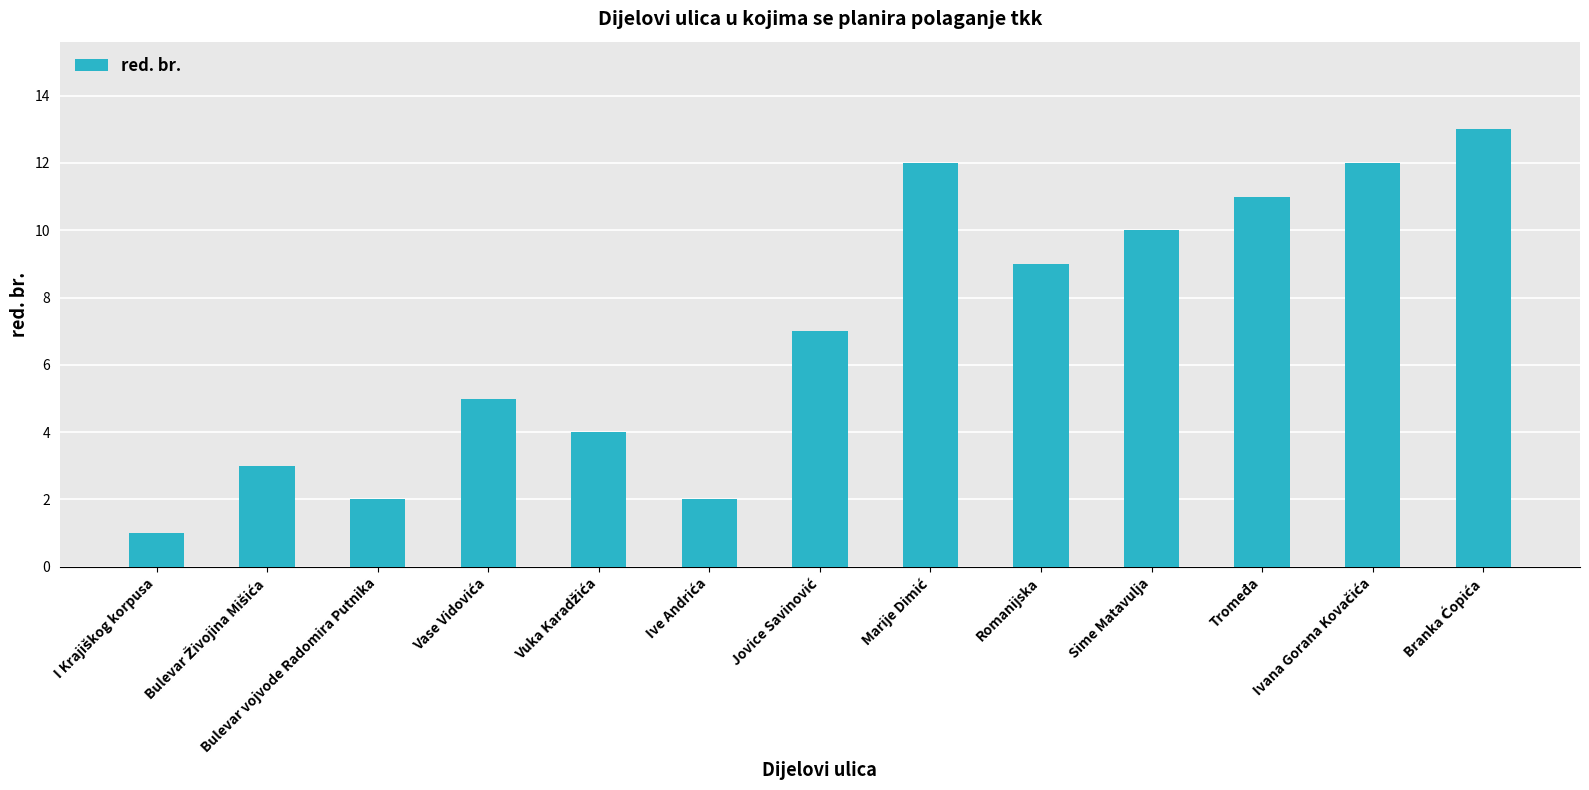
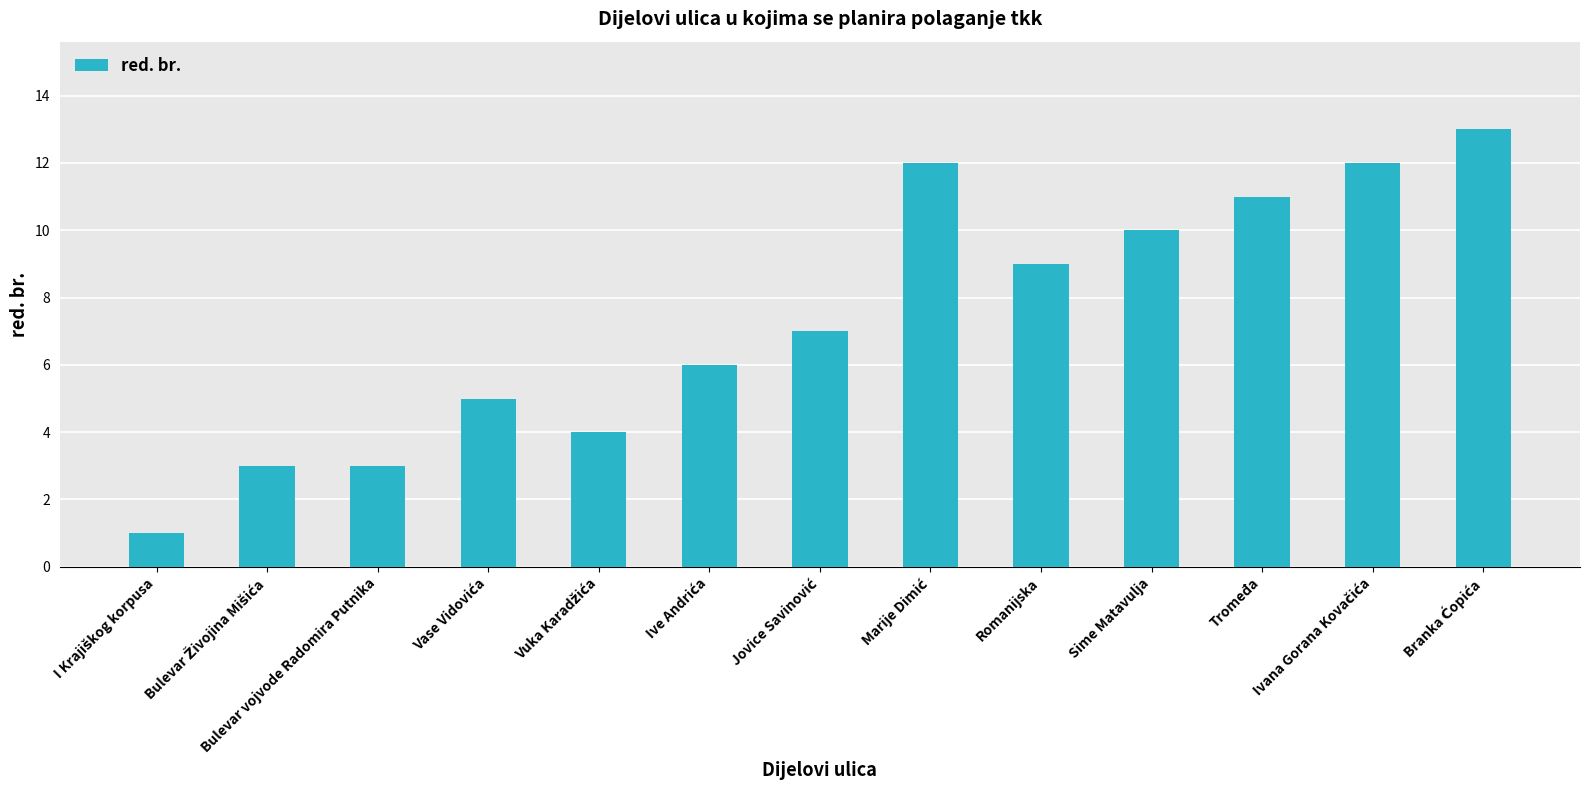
  {
    "I Krajiškog korpusa": 1,
    "Bulevar Živojina Mišića": 3,
-   "Bulevar vojvode Radomira Putnika": 2,
+   "Bulevar vojvode Radomira Putnika": 3,
    "Vase Vidovića": 5,
    "Vuka Karadžića": 4,
-   "Ive Andrića": 2,
+   "Ive Andrića": 6,
    "Jovice Savinović": 7,
    "Marije Dimić": 12,
    "Romanijska": 9,
    "Sime Matavulja": 10,
    "Tromeđa": 11,
    "Ivana Gorana Kovačića": 12,
    "Branka Ćopića": 13
  }
